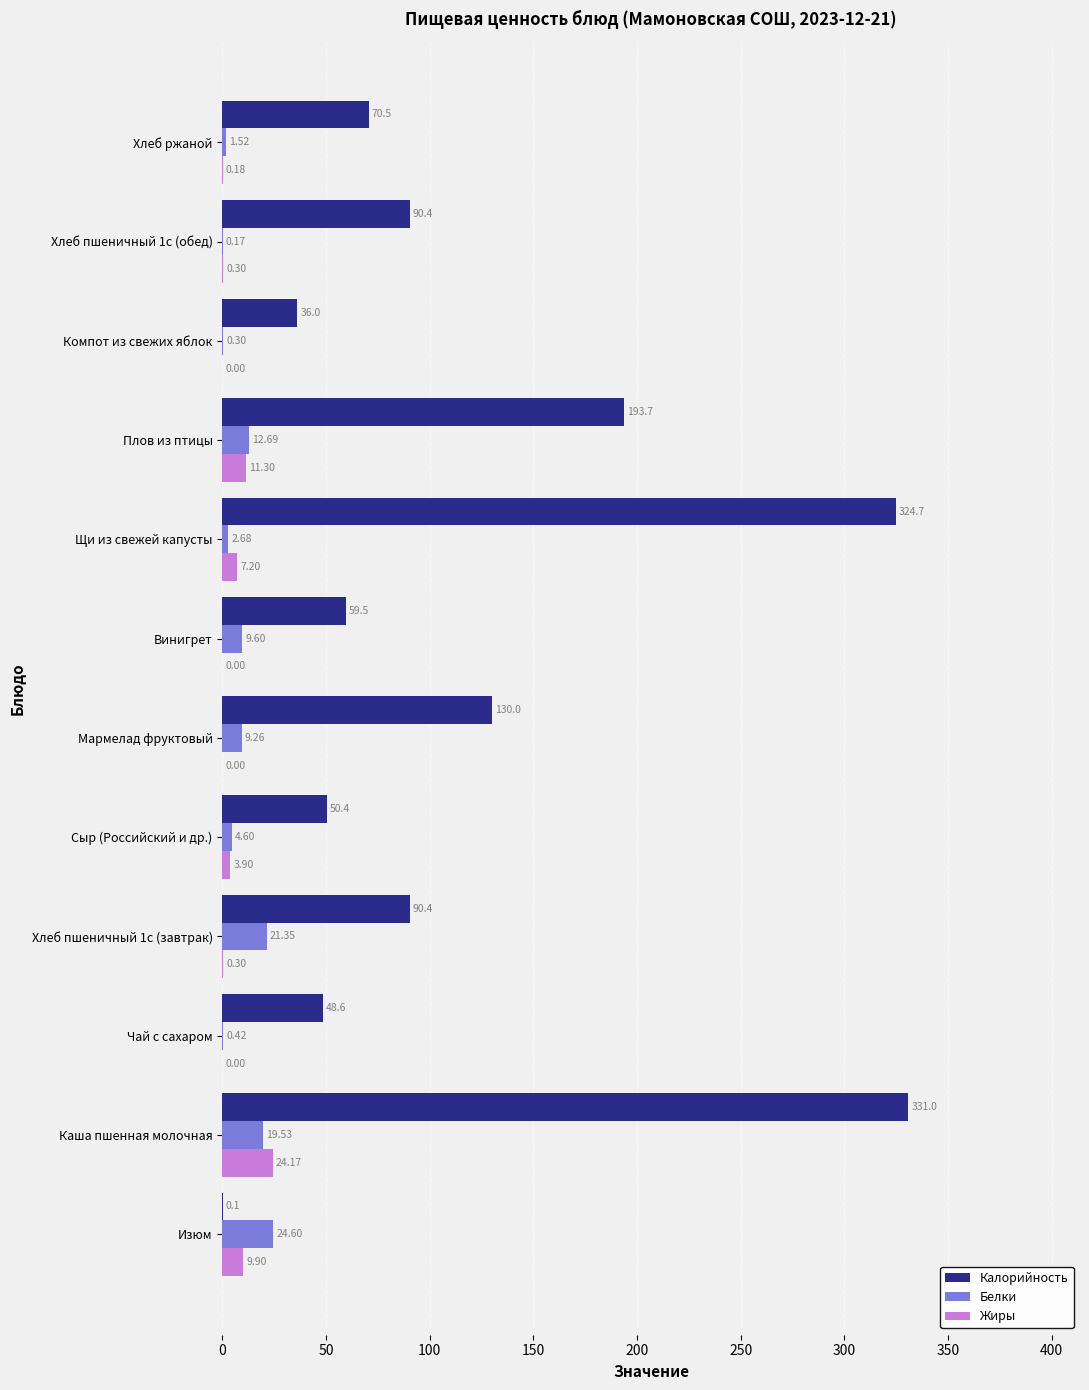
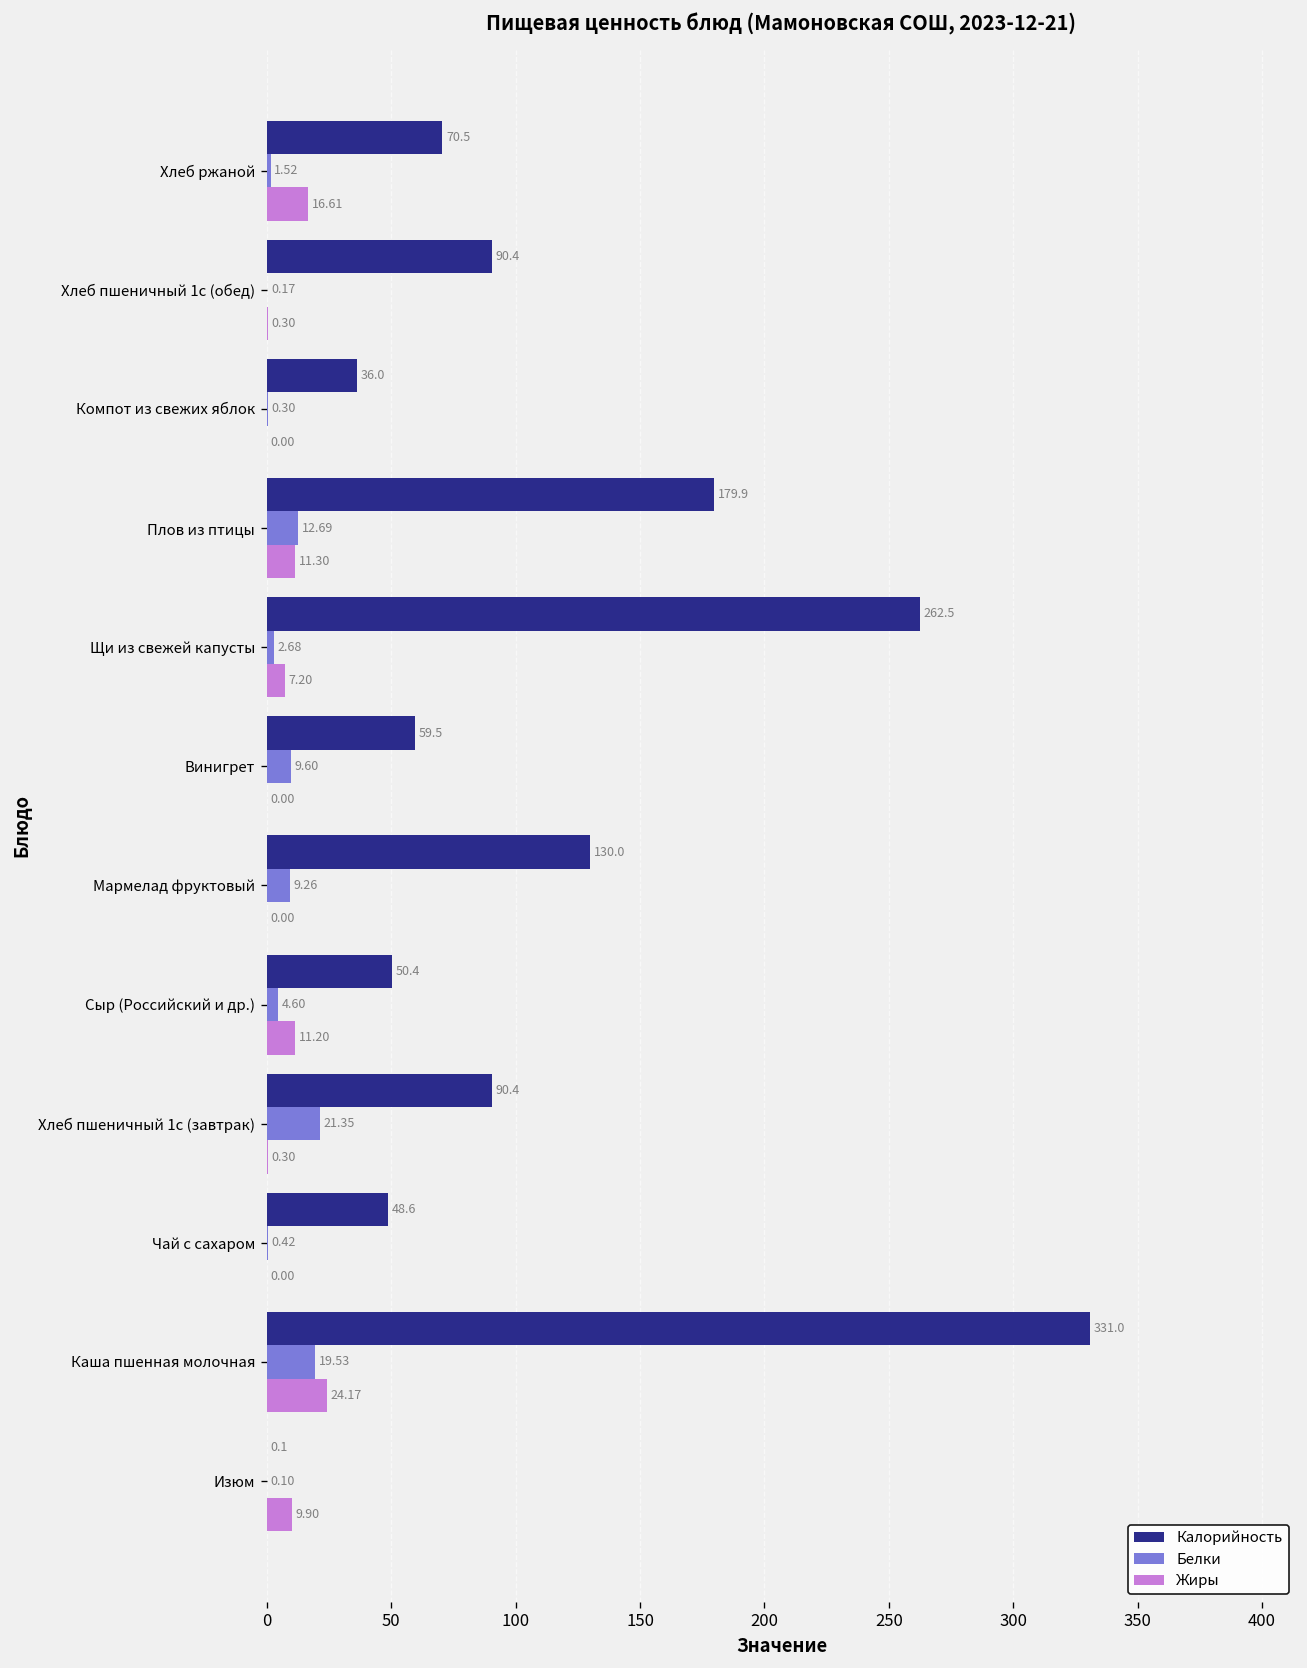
  {
    "Калорийность": {
      "Хлеб ржаной": 70.5,
      "Хлеб пшеничный 1с (обед)": 90.4,
      "Компот из свежих яблок": 36.0,
-     "Плов из птицы": 193.7,
-     "Щи из свежей капусты": 324.7,
+     "Плов из птицы": 179.9,
+     "Щи из свежей капусты": 262.5,
      "Винигрет": 59.5,
      "Мармелад фруктовый": 130.0,
      "Сыр (Российский и др.)": 50.4,
      "Хлеб пшеничный 1с (завтрак)": 90.4,
      "Чай с сахаром": 48.6,
      "Каша пшенная молочная": 331.0,
      "Изюм": 0.1
    },
    "Белки": {
      "Хлеб ржаной": 1.52,
      "Хлеб пшеничный 1с (обед)": 0.17,
      "Компот из свежих яблок": 0.30,
      "Плов из птицы": 12.69,
      "Щи из свежей капусты": 2.68,
      "Винигрет": 9.60,
      "Мармелад фруктовый": 9.26,
      "Сыр (Российский и др.)": 4.60,
      "Хлеб пшеничный 1с (завтрак)": 21.35,
      "Чай с сахаром": 0.42,
      "Каша пшенная молочная": 19.53,
-     "Изюм": 24.60
+     "Изюм": 0.10
    },
    "Жиры": {
-     "Хлеб ржаной": 0.18,
+     "Хлеб ржаной": 16.61,
      "Хлеб пшеничный 1с (обед)": 0.30,
      "Компот из свежих яблок": 0.00,
      "Плов из птицы": 11.30,
      "Щи из свежей капусты": 7.20,
      "Винигрет": 0.00,
      "Мармелад фруктовый": 0.00,
-     "Сыр (Российский и др.)": 3.90,
+     "Сыр (Российский и др.)": 11.20,
      "Хлеб пшеничный 1с (завтрак)": 0.30,
      "Чай с сахаром": 0.00,
      "Каша пшенная молочная": 24.17,
      "Изюм": 9.90
    }
  }
